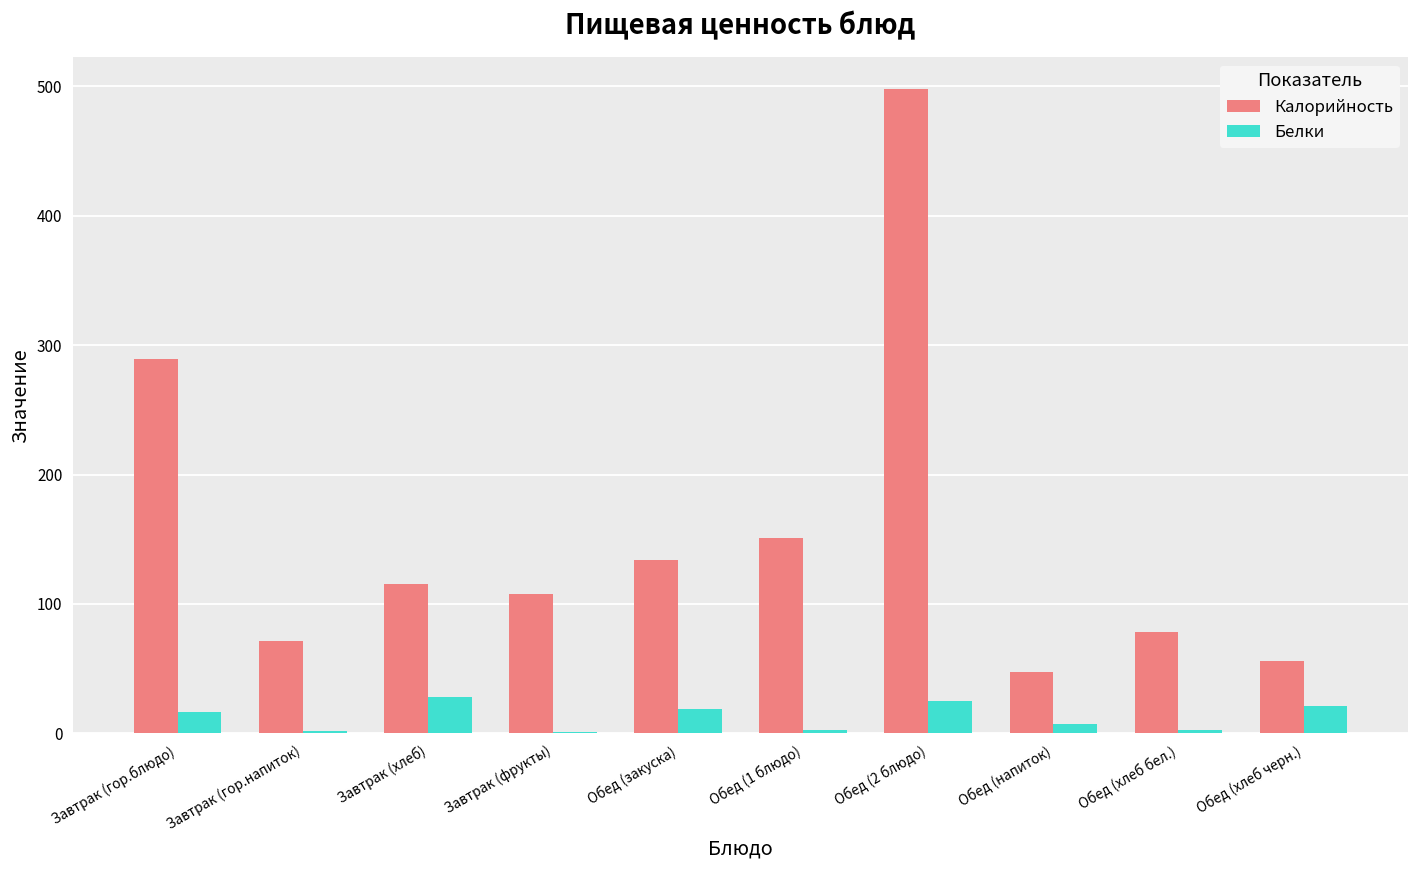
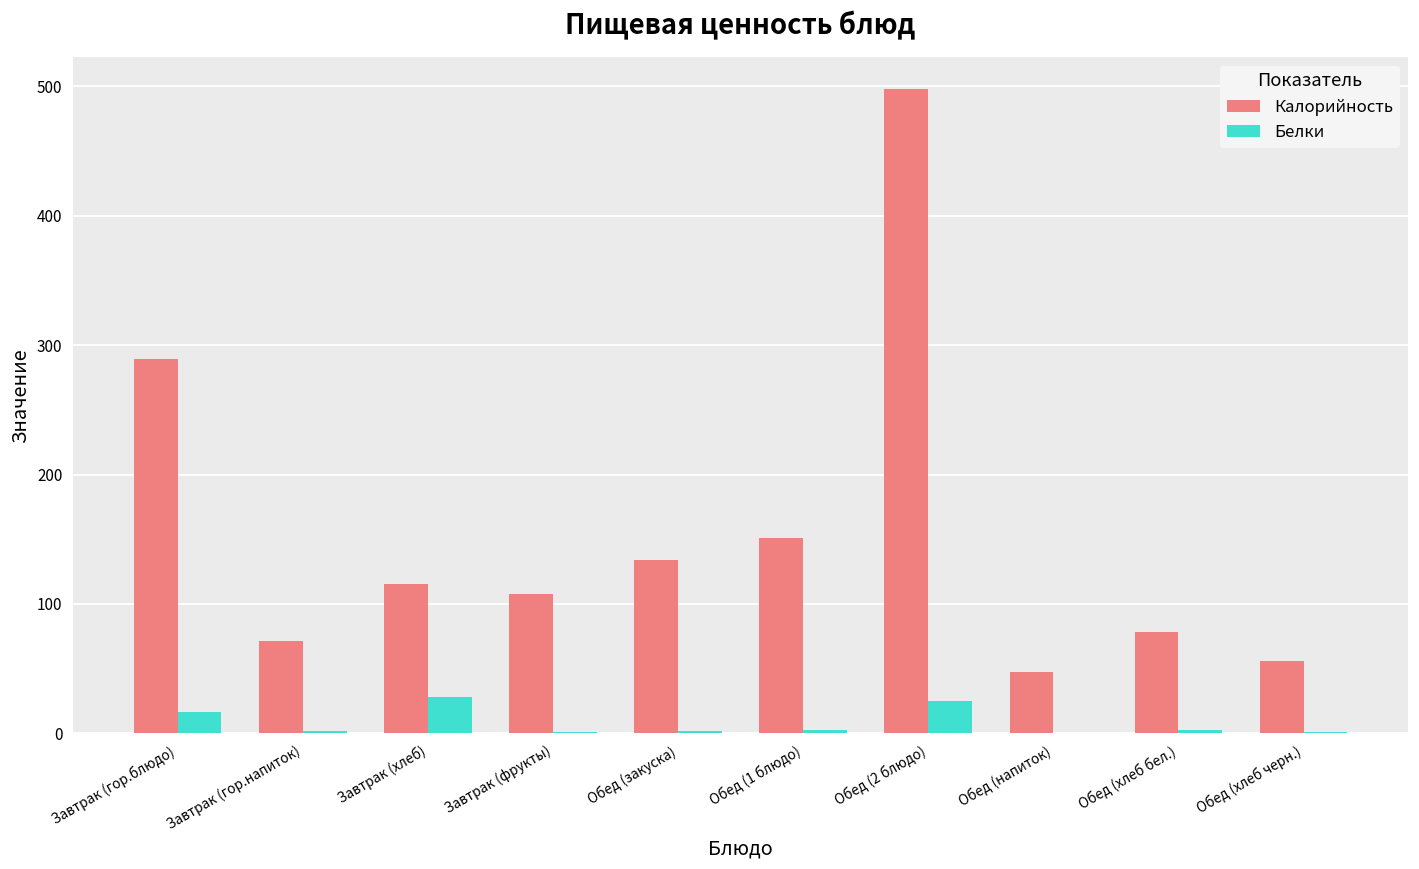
  {
    "Калорийность": {
      "Завтрак (гор.блюдо)": 290,
      "Завтрак (гор.напиток)": 71,
      "Завтрак (хлеб)": 115,
      "Завтрак (фрукты)": 108,
      "Обед (закуска)": 134,
      "Обед (1 блюдо)": 151,
      "Обед (2 блюдо)": 498,
      "Обед (напиток)": 48,
      "Обед (хлеб бел.)": 78,
      "Обед (хлеб черн.)": 56
    },
    "Белки": {
      "Завтрак (гор.блюдо)": 16,
      "Завтрак (хлеб)": 28,
-     "Обед (закуска)": 19,
+     "Обед (закуска)": 2,
      "Обед (1 блюдо)": 3,
      "Обед (2 блюдо)": 25,
-     "Обед (напиток)": 7,
+     "Обед (напиток)": 0,
      "Обед (хлеб бел.)": 3,
-     "Обед (хлеб черн.)": 21
+     "Обед (хлеб черн.)": 1
    }
  }
